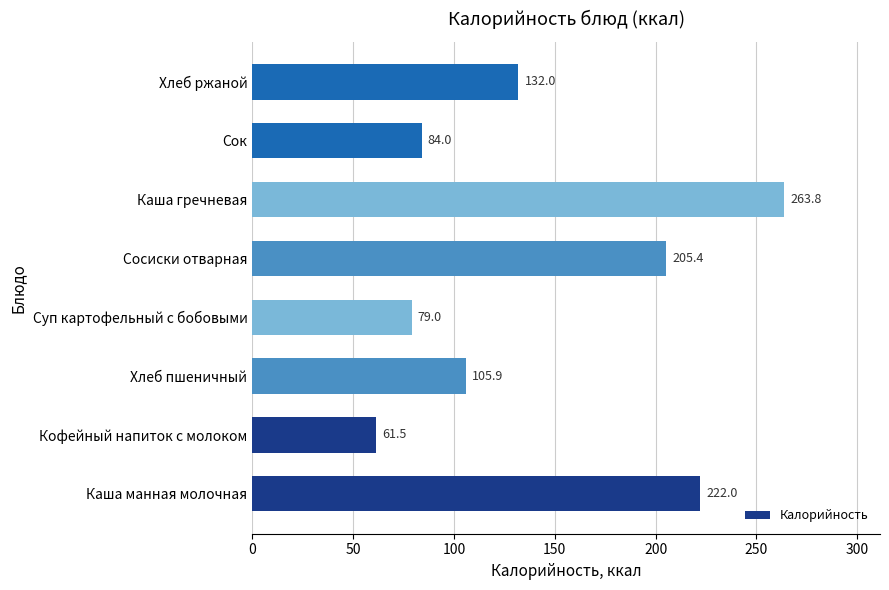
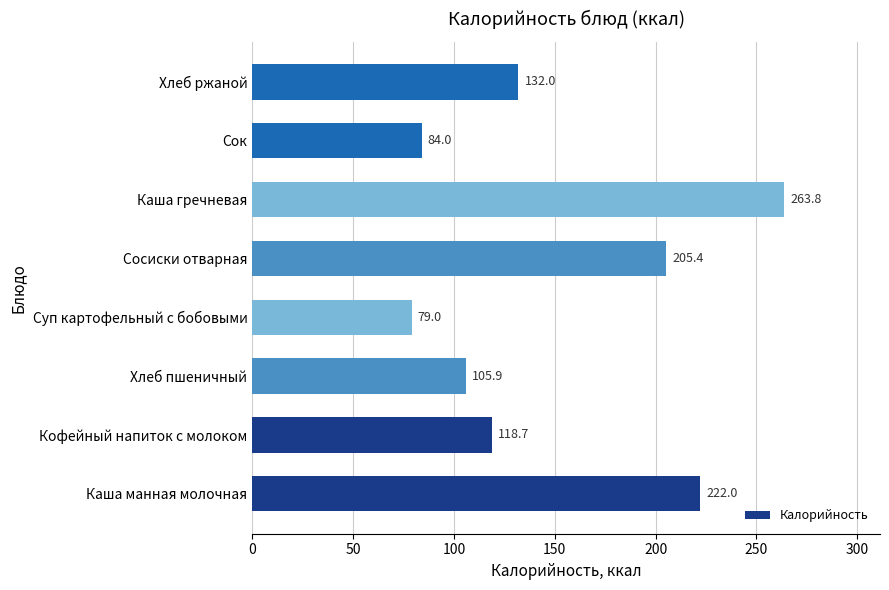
  {
    "Хлеб ржаной": 132.0,
    "Сок": 84.0,
    "Каша гречневая": 263.8,
    "Сосиски отварная": 205.4,
    "Суп картофельный с бобовыми": 79.0,
    "Хлеб пшеничный": 105.9,
-   "Кофейный напиток с молоком": 61.5,
+   "Кофейный напиток с молоком": 118.7,
    "Каша манная молочная": 222.0
  }
